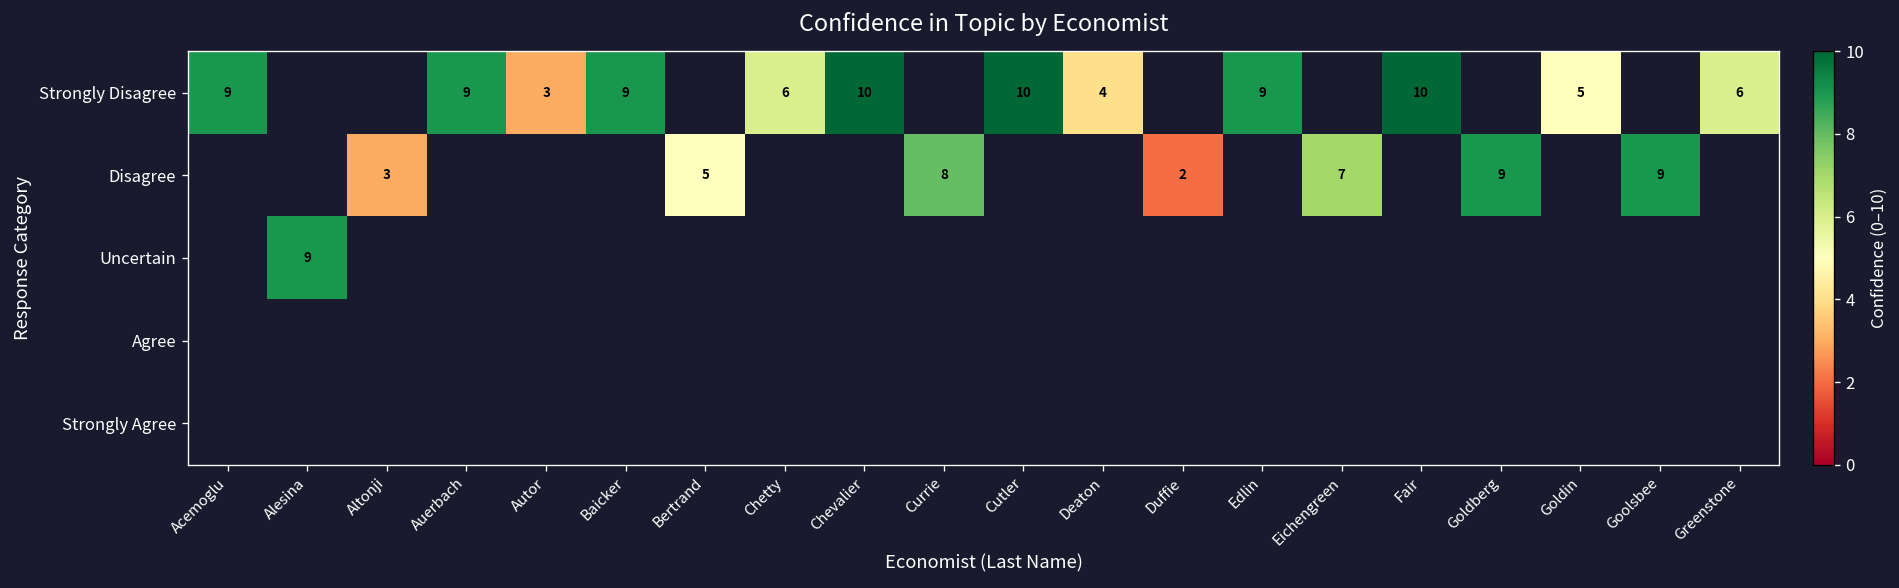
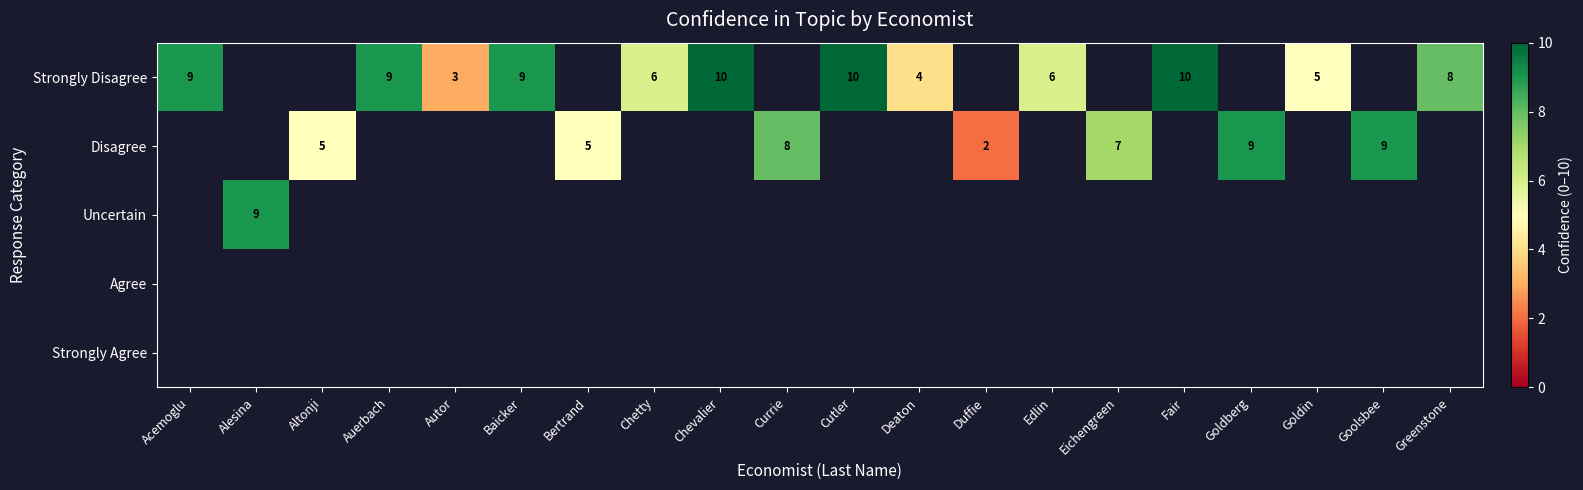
  {
    "Strongly Disagree": {
      "Acemoglu": 9,
      "Auerbach": 9,
      "Autor": 3,
      "Baicker": 9,
      "Chetty": 6,
      "Chevalier": 10,
      "Cutler": 10,
      "Deaton": 4,
-     "Edlin": 9,
+     "Edlin": 6,
      "Fair": 10,
      "Goldin": 5,
-     "Greenstone": 6
+     "Greenstone": 8
    },
    "Disagree": {
-     "Altonji": 3,
+     "Altonji": 5,
      "Bertrand": 5,
      "Currie": 8,
      "Duffie": 2,
      "Eichengreen": 7,
      "Goldberg": 9,
      "Goolsbee": 9
    },
    "Uncertain": {
      "Alesina": 9
    }
  }
